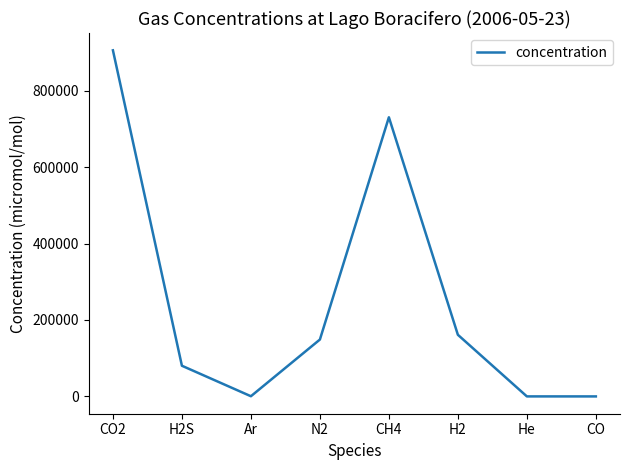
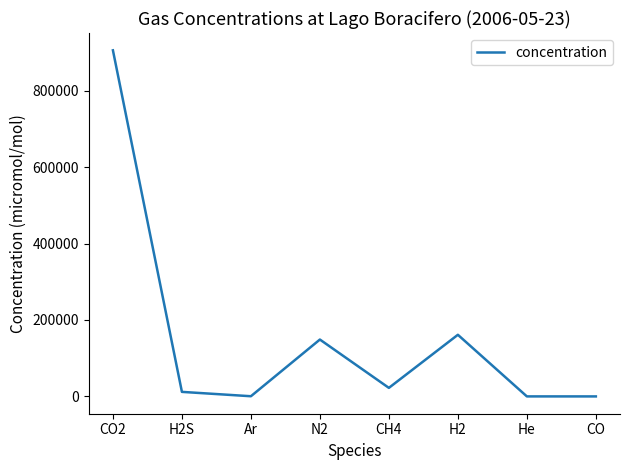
  {
    "CO2": 910000,
-   "H2S": 80000,
+   "H2S": 10000,
    "Ar": 0,
    "N2": 150000,
-   "CH4": 730000,
+   "CH4": 20000,
    "H2": 160000,
    "He": 0,
    "CO": 0
  }
